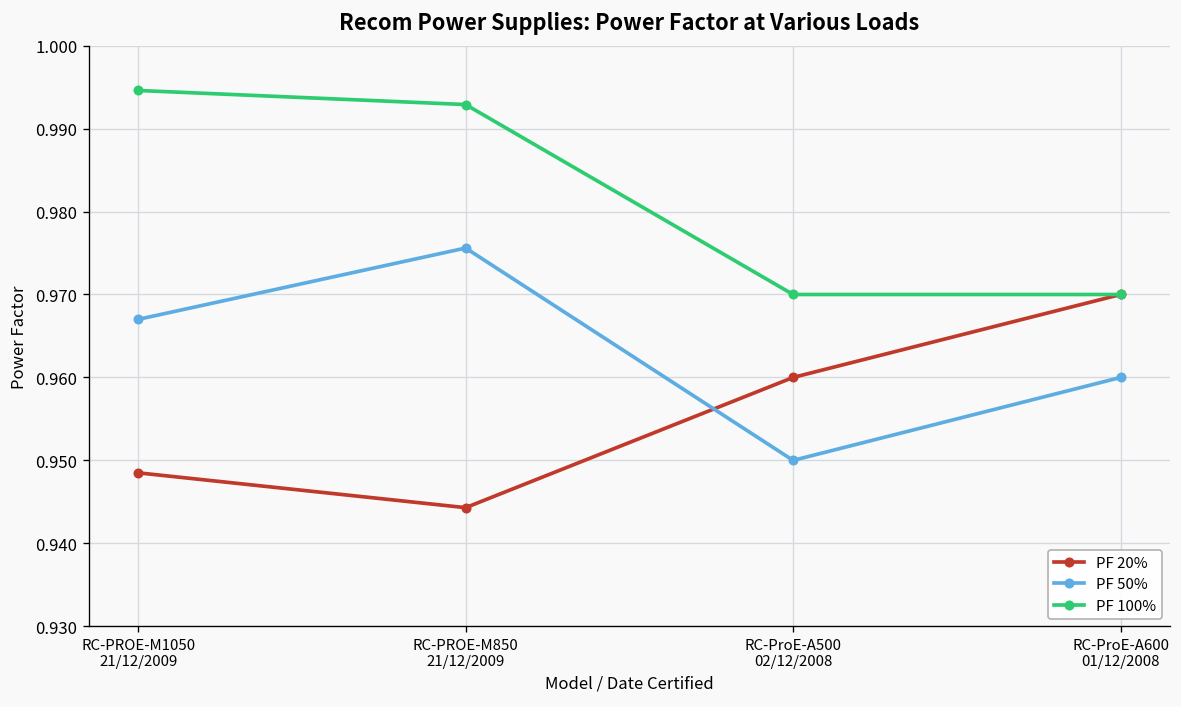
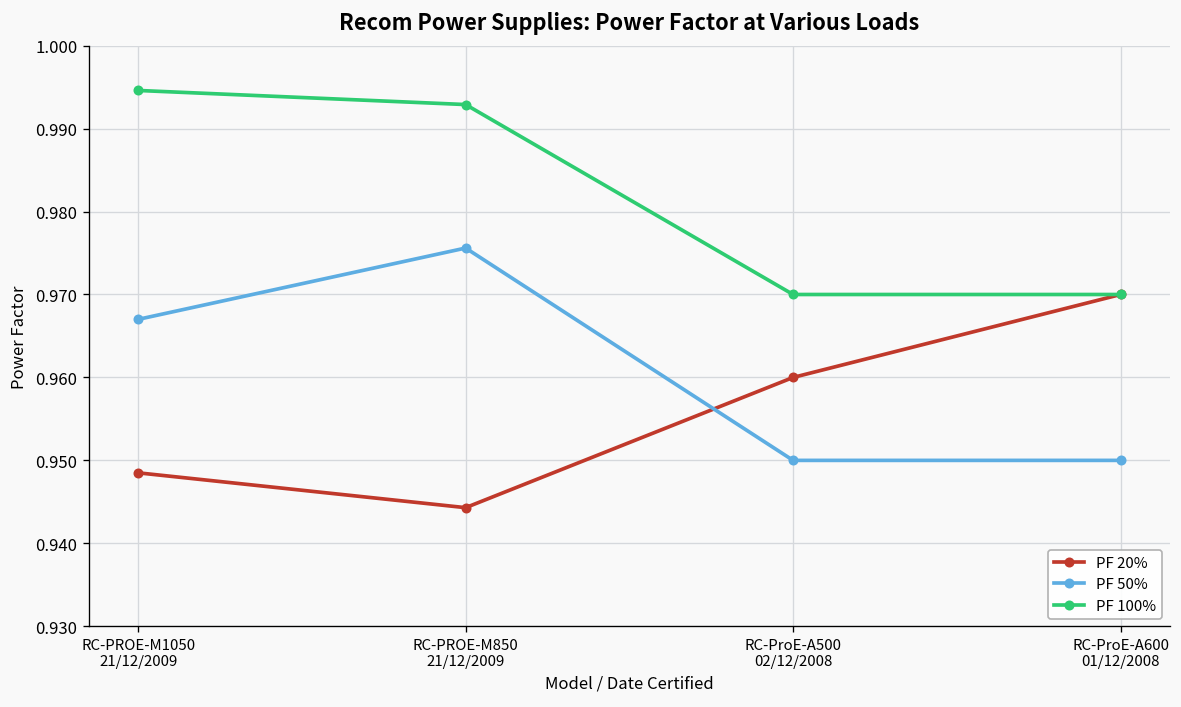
  {
    "PF 20%": {
      "RC-PROE-M1050 21/12/2009": 0.949,
      "RC-PROE-M850 21/12/2009": 0.944,
      "RC-ProE-A500 02/12/2008": 0.96
    },
    "PF 50%": {
      "RC-PROE-M1050 21/12/2009": 0.967,
      "RC-PROE-M850 21/12/2009": 0.976,
      "RC-ProE-A500 02/12/2008": 0.95,
-     "RC-ProE-A600 01/12/2008": 0.96
+     "RC-ProE-A600 01/12/2008": 0.95
    },
    "PF 100%": {
      "RC-PROE-M1050 21/12/2009": 0.995,
      "RC-PROE-M850 21/12/2009": 0.993,
      "RC-ProE-A500 02/12/2008": 0.97
    }
  }
